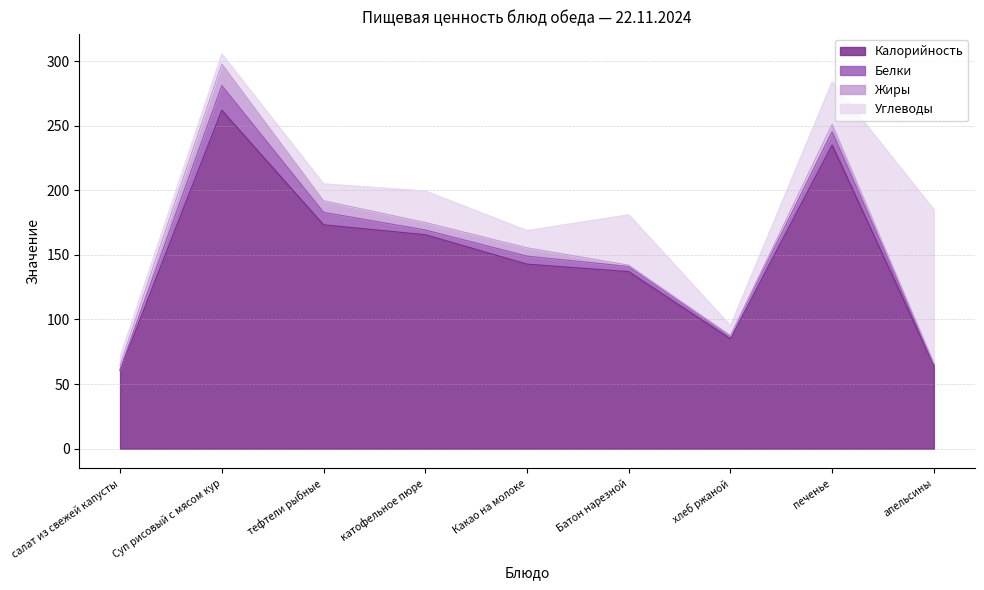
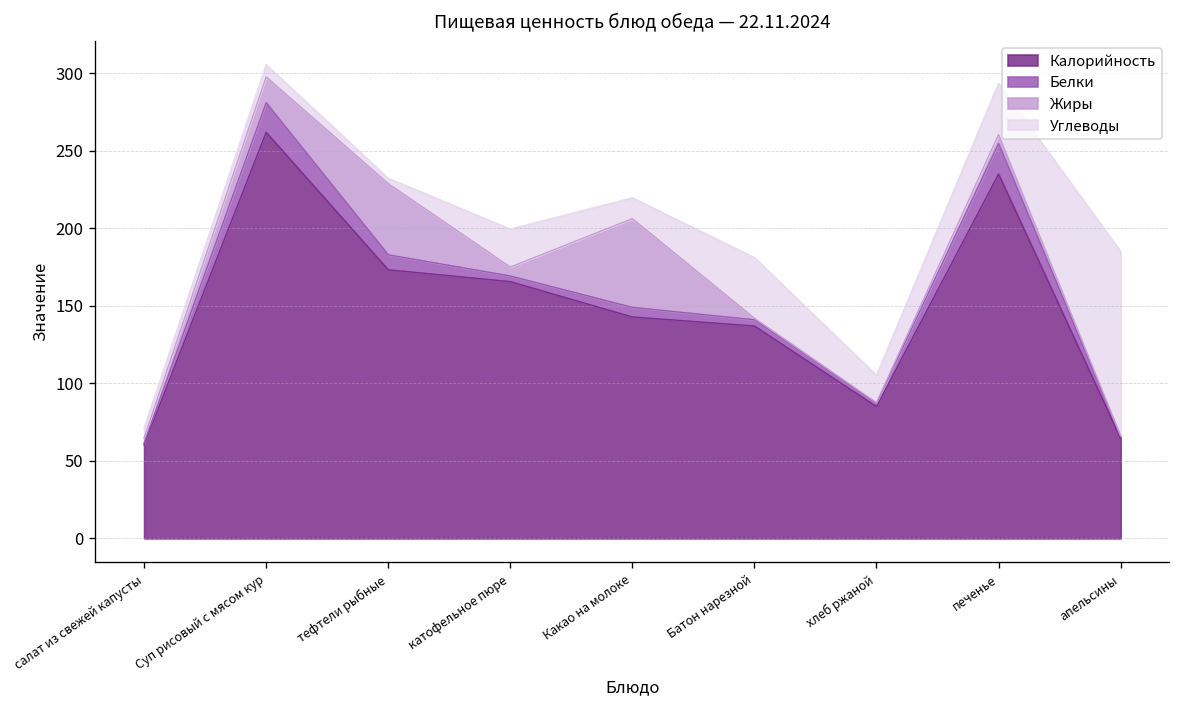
  {
    "Калорийность": {
      "Суп рисовый с мясом кур": 262,
      "тефтели рыбные": 173,
      "катофельное пюре": 166,
      "Какао на молоке": 143,
      "Батон нарезной": 137,
      "хлеб ржаной": 85,
      "печенье": 235
    },
    "Белки": {
      "Суп рисовый с мясом кур": 19,
      "тефтели рыбные": 10,
      "катофельное пюре": 4,
      "Какао на молоке": 6,
-     "печенье": 10
+     "печенье": 20
    },
    "Жиры": {
      "салат из свежей капусты": 3,
      "Суп рисовый с мясом кур": 17,
-     "тефтели рыбные": 9,
+     "тефтели рыбные": 46,
      "катофельное пюре": 6,
-     "Какао на молоке": 6,
+     "Какао на молоке": 57,
      "печенье": 6
    },
    "Углеводы": {
      "салат из свежей капусты": 7,
      "Суп рисовый с мясом кур": 8,
-     "тефтели рыбные": 13,
+     "тефтели рыбные": 3,
      "катофельное пюре": 25,
      "Какао на молоке": 13,
      "Батон нарезной": 39,
-     "хлеб ржаной": 8,
+     "хлеб ржаной": 18,
      "печенье": 33,
      "апельсины": 119
    }
  }
